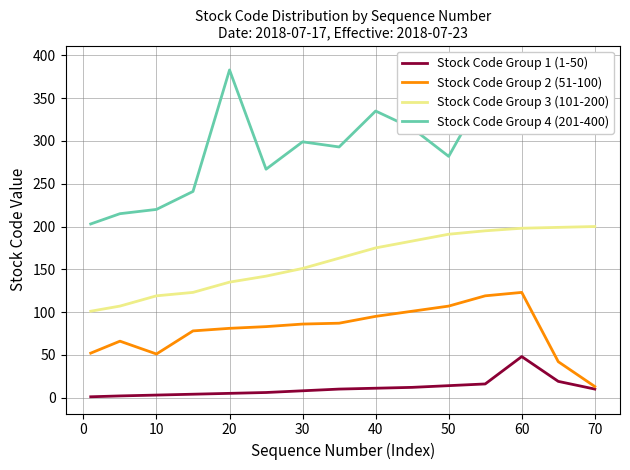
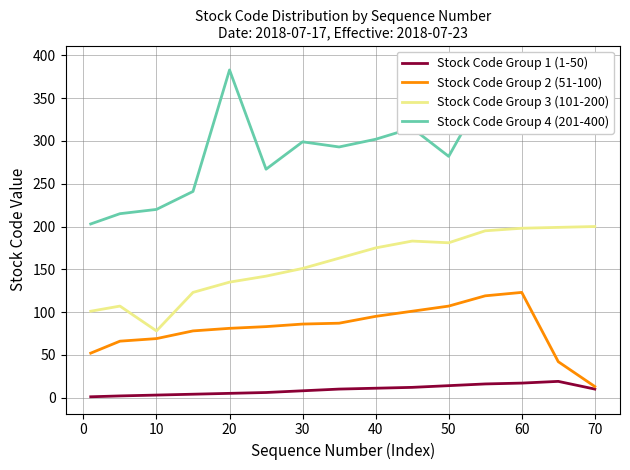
  {
    "Stock Code Group 1 (1-50)": {
      "10": 0,
      "20": 10,
      "30": 10,
      "40": 10,
      "50": 10,
-     "60": 50,
+     "60": 20,
      "70": 10
    },
    "Stock Code Group 2 (51-100)": {
-     "10": 50,
+     "10": 70,
      "20": 80,
      "30": 90,
      "40": 100,
      "50": 110,
      "60": 120,
      "70": 10
    },
    "Stock Code Group 3 (101-200)": {
-     "10": 120,
+     "10": 80,
      "20": 140,
      "30": 150,
      "40": 180,
-     "50": 190,
+     "50": 180,
      "60": 200,
      "70": 200
    },
    "Stock Code Group 4 (201-400)": {
      "10": 220,
      "20": 380,
      "30": 300,
-     "40": 340,
+     "40": 300,
      "50": 280
    }
  }
